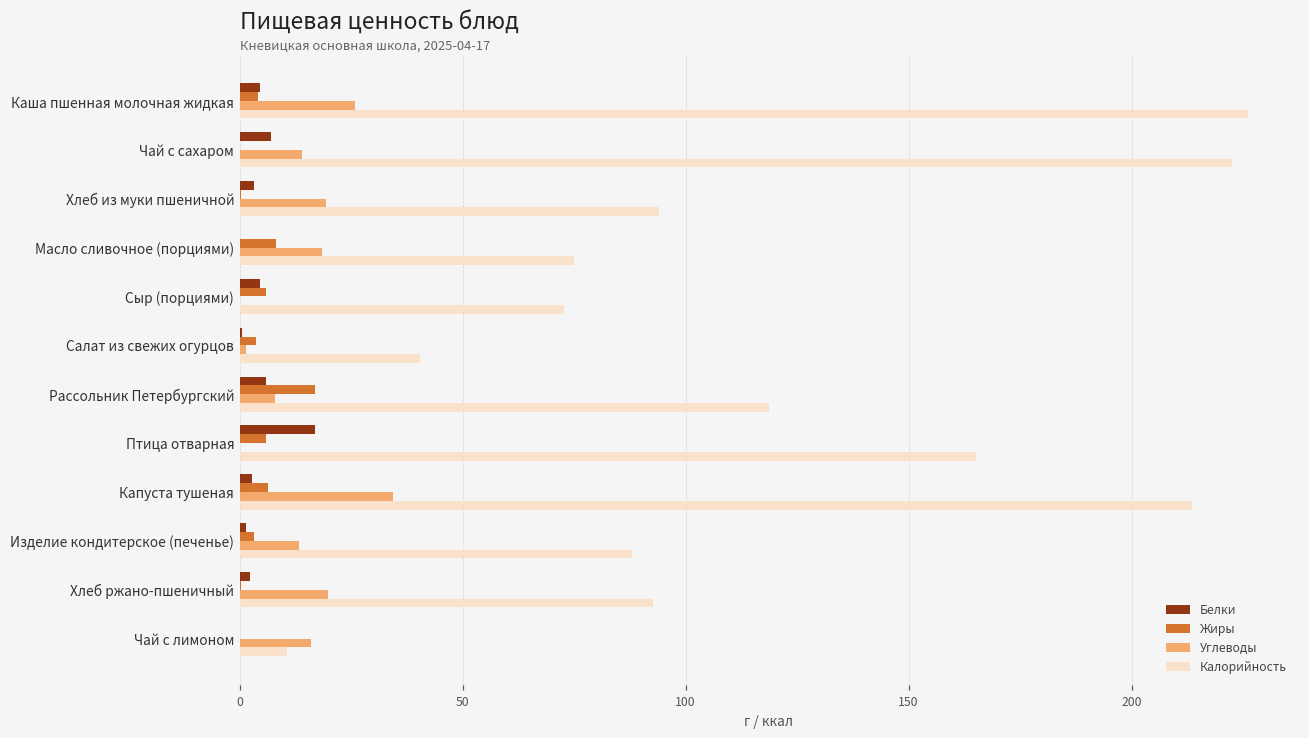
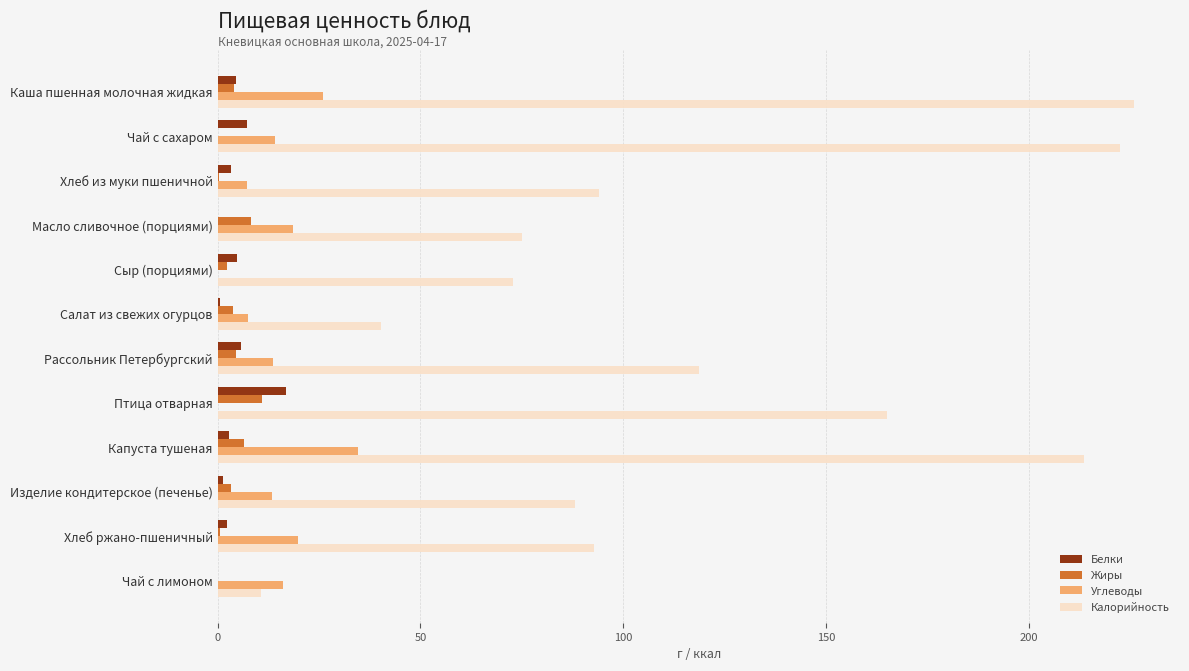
  {
    "Белки": {
      "Каша пшенная молочная жидкая": 5,
      "Чай с сахаром": 7,
      "Хлеб из муки пшеничной": 3,
      "Масло сливочное (порциями)": 0,
      "Сыр (порциями)": 5,
      "Рассольник Петербургский": 6,
      "Птица отварная": 17,
      "Капуста тушеная": 3,
      "Изделие кондитерское (печенье)": 1,
      "Хлеб ржано-пшеничный": 2
    },
    "Жиры": {
      "Каша пшенная молочная жидкая": 4,
      "Чай с сахаром": 0,
      "Масло сливочное (порциями)": 8,
-     "Сыр (порциями)": 6,
+     "Сыр (порциями)": 2,
      "Салат из свежих огурцов": 4,
-     "Рассольник Петербургский": 17,
-     "Птица отварная": 6,
+     "Рассольник Петербургский": 5,
+     "Птица отварная": 11,
      "Капуста тушеная": 6,
      "Изделие кондитерское (печенье)": 3,
      "Чай с лимоном": 0
    },
    "Углеводы": {
      "Каша пшенная молочная жидкая": 26,
      "Чай с сахаром": 14,
-     "Хлеб из муки пшеничной": 19,
+     "Хлеб из муки пшеничной": 7,
      "Масло сливочное (порциями)": 19,
      "Сыр (порциями)": 0,
-     "Салат из свежих огурцов": 1,
-     "Рассольник Петербургский": 8,
+     "Салат из свежих огурцов": 7,
+     "Рассольник Петербургский": 14,
      "Птица отварная": 0,
      "Капуста тушеная": 35,
      "Изделие кондитерское (печенье)": 13,
      "Хлеб ржано-пшеничный": 20,
      "Чай с лимоном": 16
    },
    "Калорийность": {
      "Каша пшенная молочная жидкая": 226,
      "Чай с сахаром": 223,
      "Хлеб из муки пшеничной": 94,
      "Масло сливочное (порциями)": 75,
      "Сыр (порциями)": 73,
      "Салат из свежих огурцов": 40,
      "Рассольник Петербургский": 119,
      "Птица отварная": 165,
      "Капуста тушеная": 214,
      "Изделие кондитерское (печенье)": 88,
      "Хлеб ржано-пшеничный": 93,
      "Чай с лимоном": 11
    }
  }
